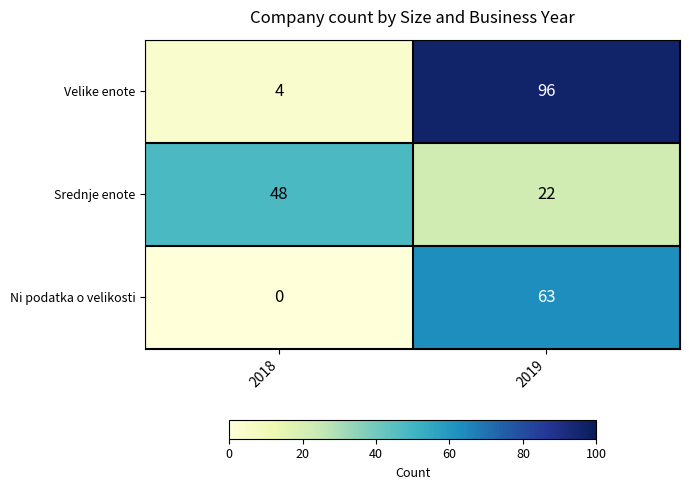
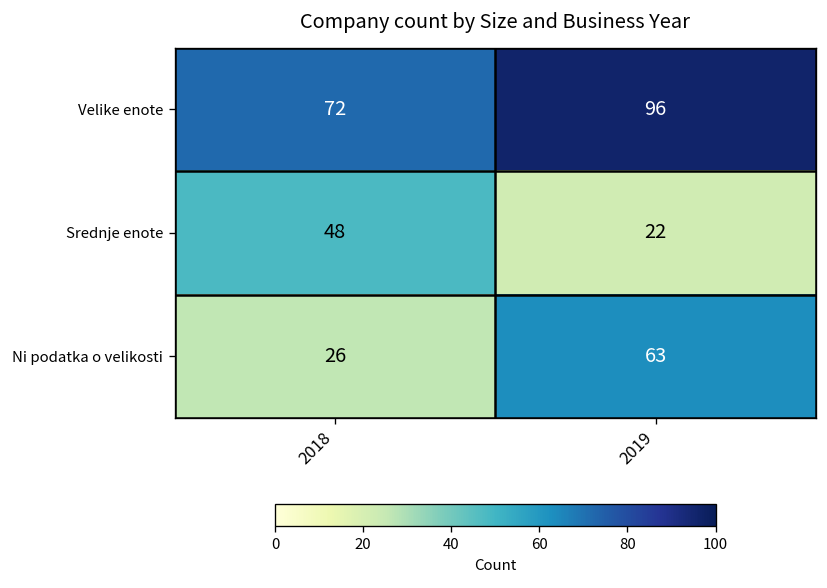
  {
    "Velike enote": {
-     "2018": 4,
+     "2018": 72,
      "2019": 96
    },
    "Srednje enote": {
      "2018": 48,
      "2019": 22
    },
    "Ni podatka o velikosti": {
-     "2018": 0,
+     "2018": 26,
      "2019": 63
    }
  }
